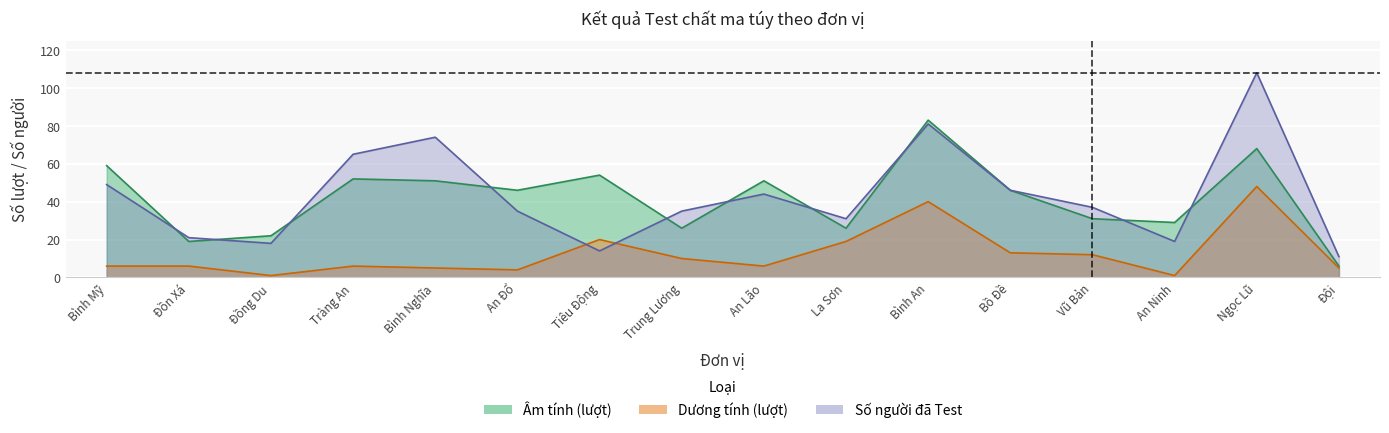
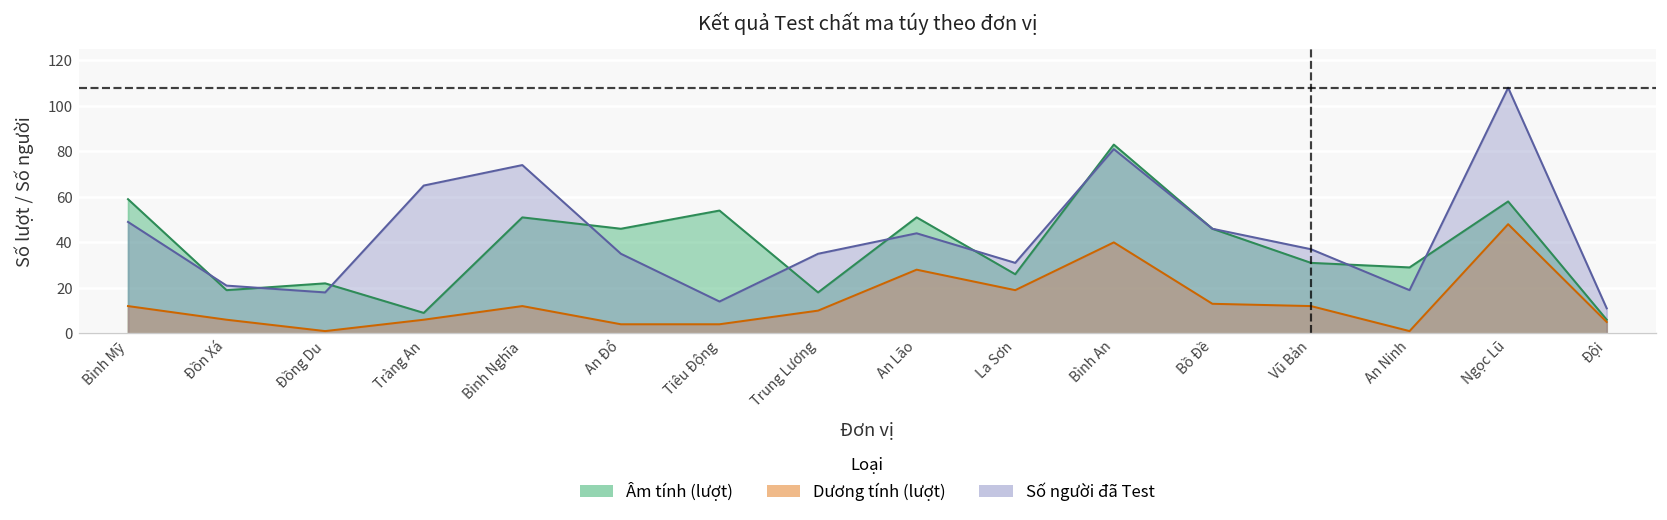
  {
    "Âm tính (lượt)": {
      "Bình Mỹ": 59,
      "Đồn Xá": 19,
      "Đồng Du": 22,
-     "Tràng An": 52,
+     "Tràng An": 9,
      "Bình Nghĩa": 51,
      "An Đổ": 46,
      "Tiêu Động": 54,
-     "Trung Lương": 26,
+     "Trung Lương": 18,
      "An Lão": 51,
      "La Sơn": 26,
      "Bình An": 83,
      "Vũ Bản": 31,
      "An Ninh": 29,
-     "Ngọc Lũ": 68
+     "Ngọc Lũ": 58
    },
    "Dương tính (lượt)": {
-     "Bình Mỹ": 6,
+     "Bình Mỹ": 12,
      "Đồn Xá": 6,
      "Đồng Du": 1,
      "Tràng An": 6,
-     "Bình Nghĩa": 5,
+     "Bình Nghĩa": 12,
      "An Đổ": 4,
-     "Tiêu Động": 20,
+     "Tiêu Động": 4,
      "Trung Lương": 10,
-     "An Lão": 6,
+     "An Lão": 28,
      "La Sơn": 19,
      "Bình An": 40,
      "Bồ Đề": 13,
      "Vũ Bản": 12,
      "An Ninh": 1,
      "Ngọc Lũ": 48
    },
    "Số người đã Test": {
      "Bình Mỹ": 49,
      "Đồn Xá": 21,
      "Đồng Du": 18,
      "Tràng An": 65,
      "Bình Nghĩa": 74,
      "An Đổ": 35,
      "Tiêu Động": 14,
      "Trung Lương": 35,
      "An Lão": 44,
      "La Sơn": 31,
      "Bình An": 81,
      "Vũ Bản": 37,
      "An Ninh": 19,
      "Ngọc Lũ": 108,
      "Đội": 11
    }
  }
